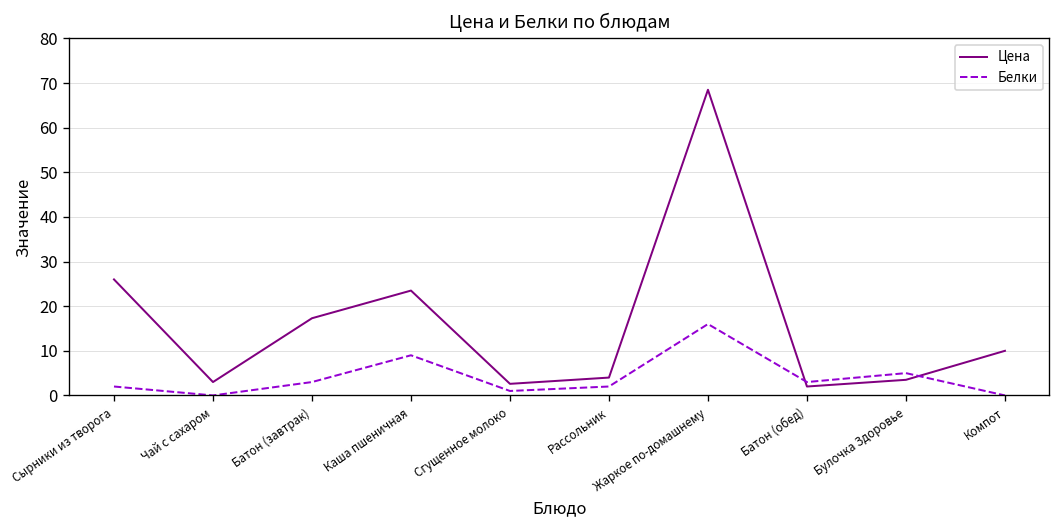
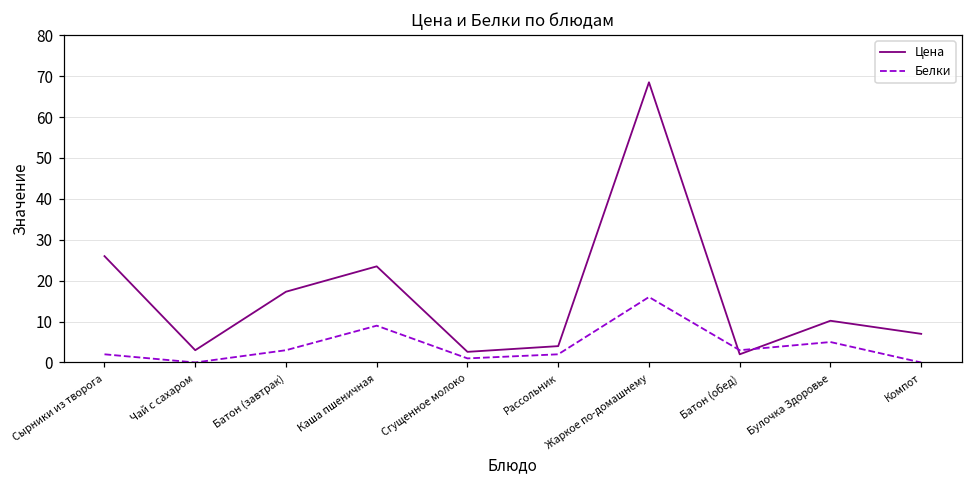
  {
    "Цена": {
      "Сырники из творога": 26,
      "Чай с сахаром": 3,
      "Батон (завтрак)": 17,
      "Каша пшеничная": 24,
      "Сгущенное молоко": 3,
      "Рассольник": 4,
      "Жаркое по-домашнему": 69,
      "Батон (обед)": 2,
-     "Булочка Здоровье": 4,
-     "Компот": 10
+     "Булочка Здоровье": 10,
+     "Компот": 7
    },
    "Белки": {
      "Сырники из творога": 2,
      "Чай с сахаром": 0,
      "Батон (завтрак)": 3,
      "Каша пшеничная": 9,
      "Сгущенное молоко": 1,
      "Рассольник": 2,
      "Жаркое по-домашнему": 16,
      "Батон (обед)": 3,
      "Булочка Здоровье": 5,
      "Компот": 0
    }
  }
